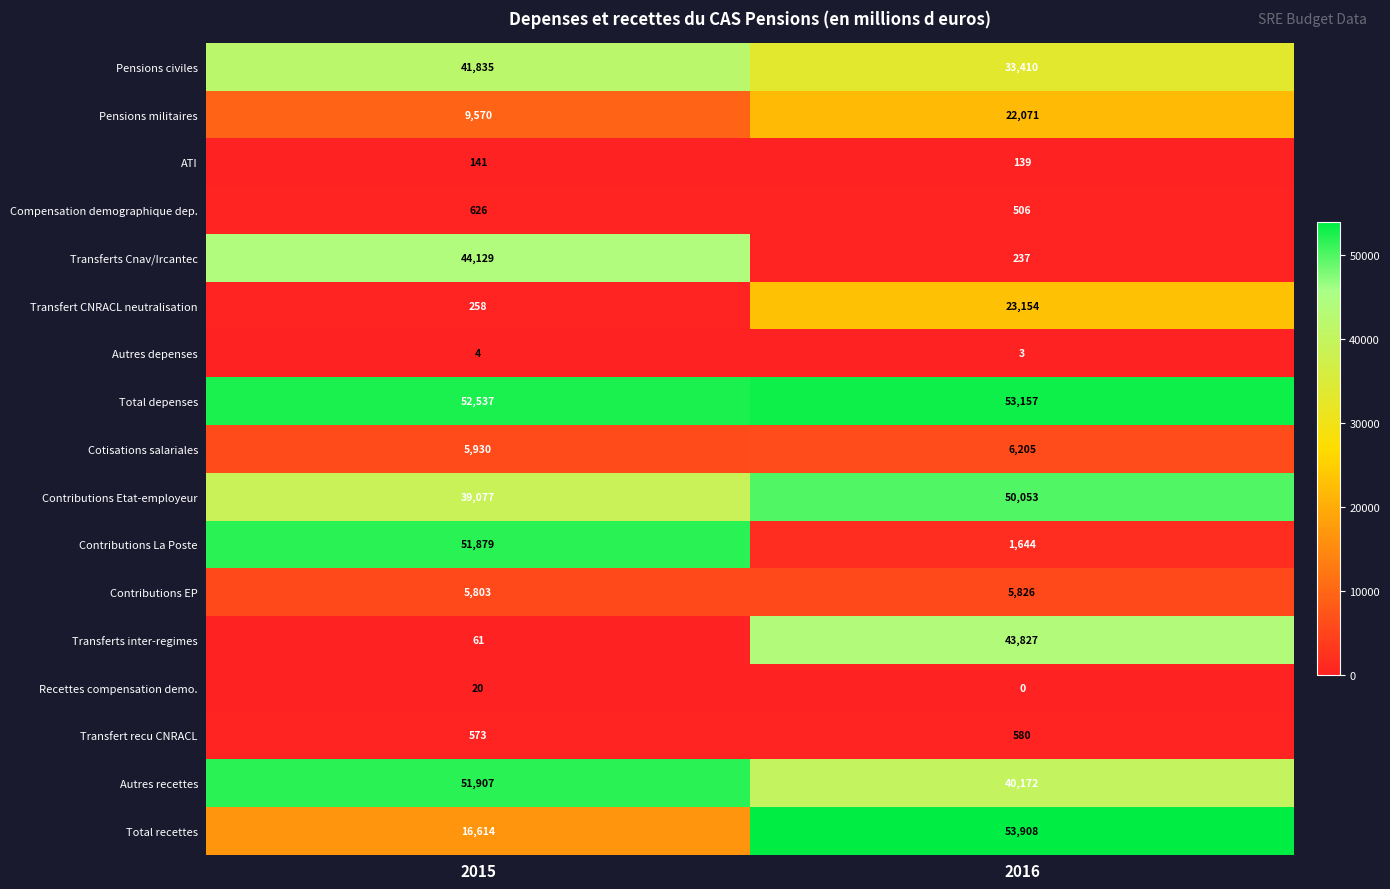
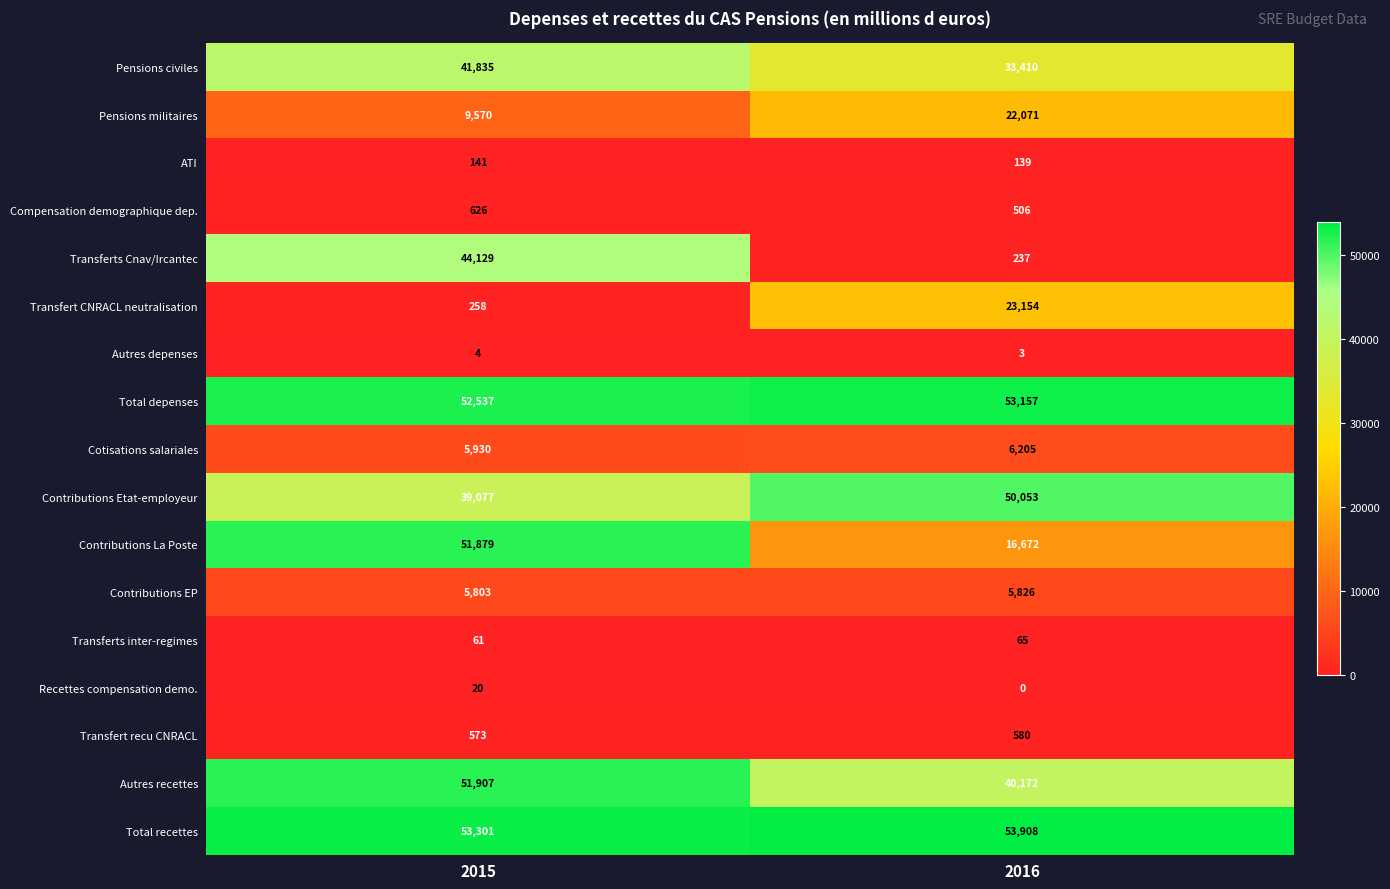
  {
    "Pensions civiles": {
      "2015": "41,835",
      "2016": "33,410"
    },
    "Pensions militaires": {
      "2015": "9,570",
      "2016": "22,071"
    },
    "ATI": {
      "2015": "141",
      "2016": "139"
    },
    "Compensation demographique dep.": {
      "2015": "626",
      "2016": "506"
    },
    "Transferts Cnav/Ircantec": {
      "2015": "44,129",
      "2016": "237"
    },
    "Transfert CNRACL neutralisation": {
      "2015": "258",
      "2016": "23,154"
    },
    "Autres depenses": {
      "2015": "4",
      "2016": "3"
    },
    "Total depenses": {
      "2015": "52,537",
      "2016": "53,157"
    },
    "Cotisations salariales": {
      "2015": "5,930",
      "2016": "6,205"
    },
    "Contributions Etat-employeur": {
      "2015": "39,077",
      "2016": "50,053"
    },
    "Contributions La Poste": {
      "2015": "51,879",
-     "2016": "1,644"
+     "2016": "16,672"
    },
    "Contributions EP": {
      "2015": "5,803",
      "2016": "5,826"
    },
    "Transferts inter-regimes": {
      "2015": "61",
-     "2016": "43,827"
+     "2016": "65"
    },
    "Recettes compensation demo.": {
      "2015": "20",
      "2016": "0"
    },
    "Transfert recu CNRACL": {
      "2015": "573",
      "2016": "580"
    },
    "Autres recettes": {
      "2015": "51,907",
      "2016": "40,172"
    },
    "Total recettes": {
-     "2015": "16,614",
+     "2015": "53,301",
      "2016": "53,908"
    }
  }
